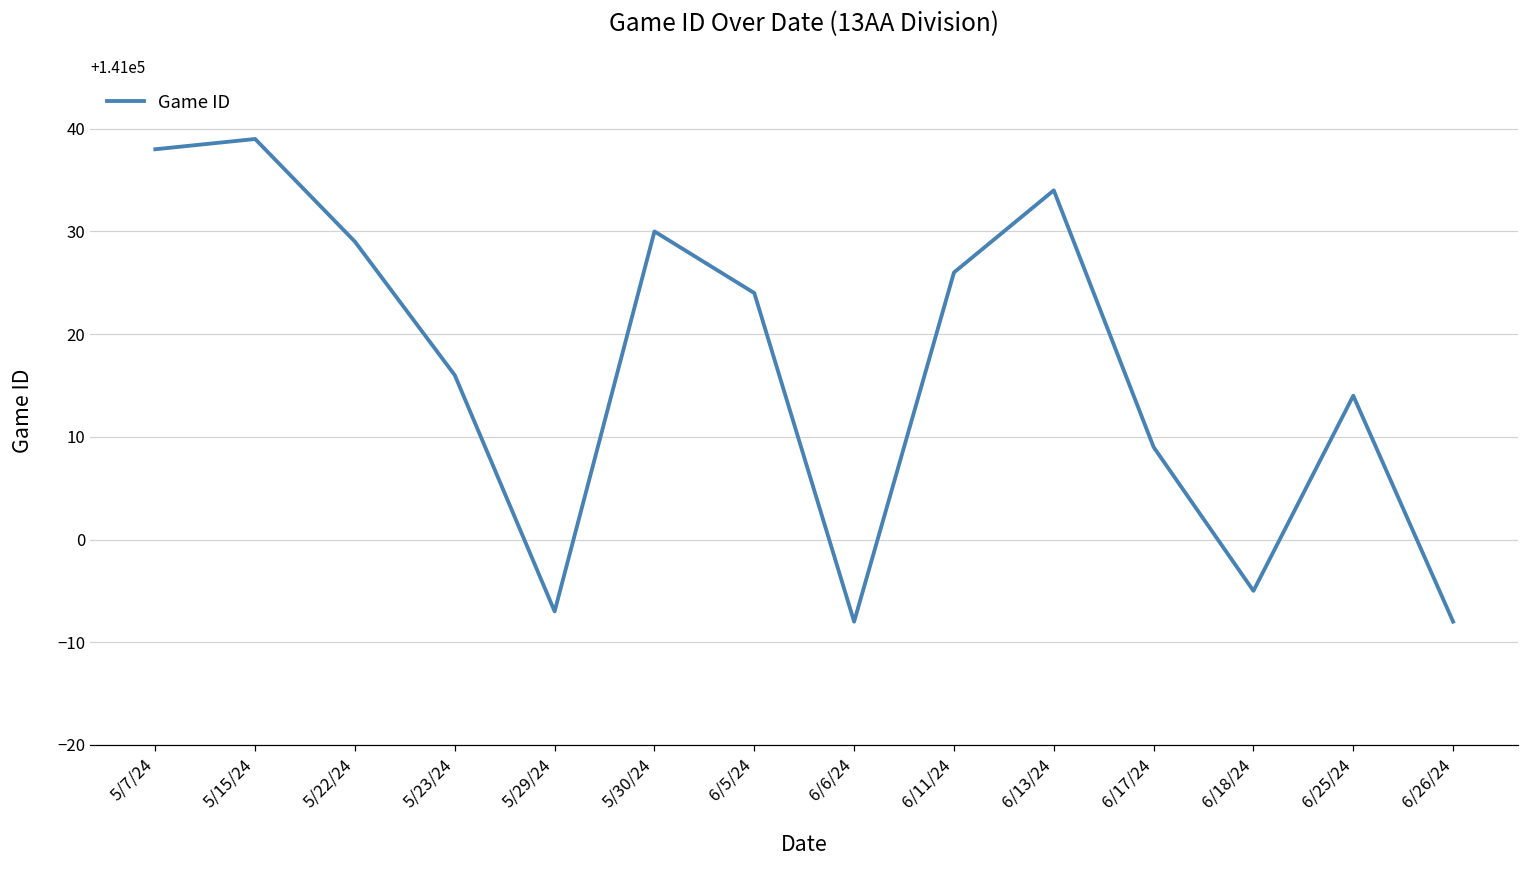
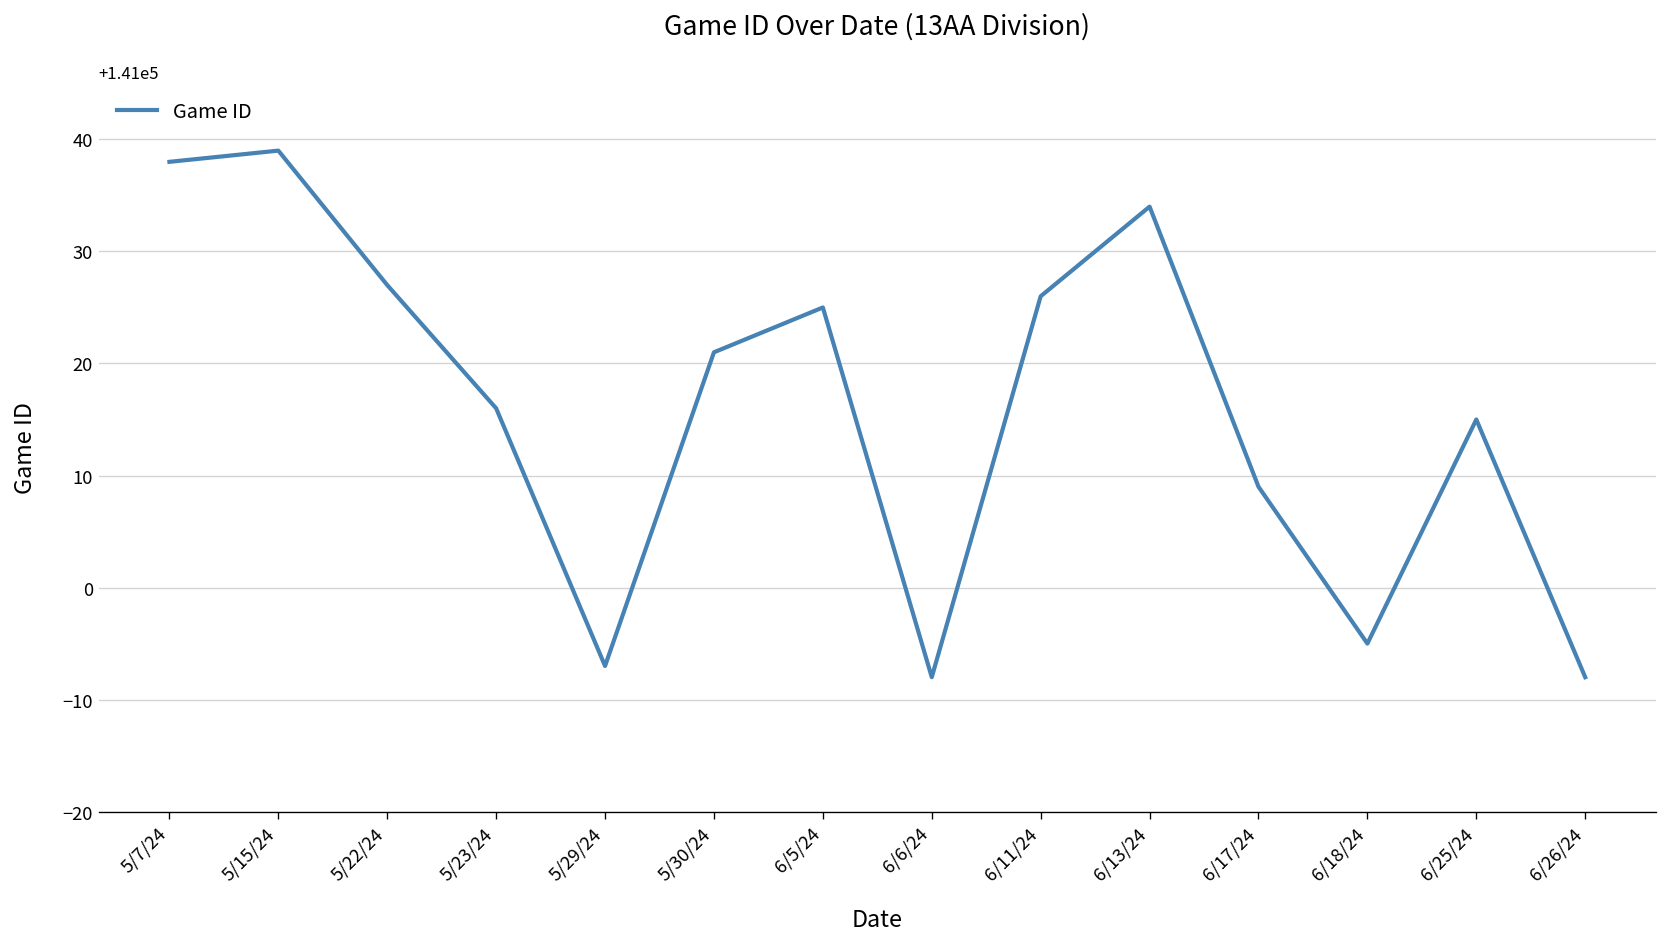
  {
    "5/7/24": 141038,
    "5/15/24": 141039,
-   "5/22/24": 141029,
+   "5/22/24": 141027,
    "5/23/24": 141016,
    "5/29/24": 140993,
-   "5/30/24": 141030,
-   "6/5/24": 141024,
+   "5/30/24": 141021,
+   "6/5/24": 141025,
    "6/6/24": 140992,
    "6/11/24": 141026,
    "6/13/24": 141034,
    "6/17/24": 141009,
    "6/18/24": 140995,
-   "6/25/24": 141014,
+   "6/25/24": 141015,
    "6/26/24": 140992
  }
